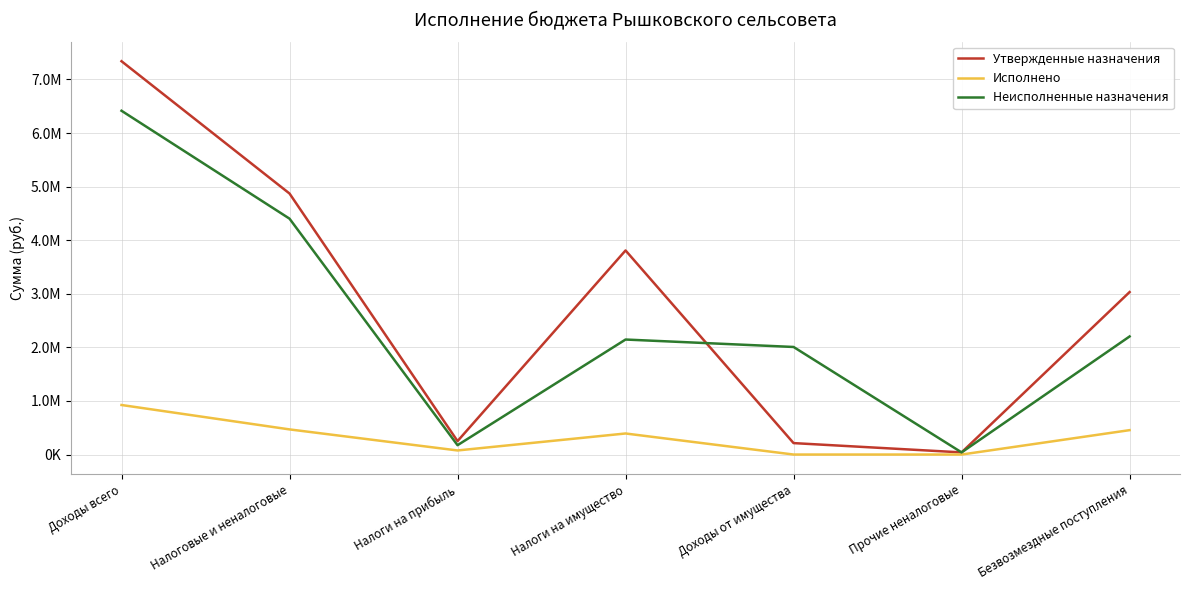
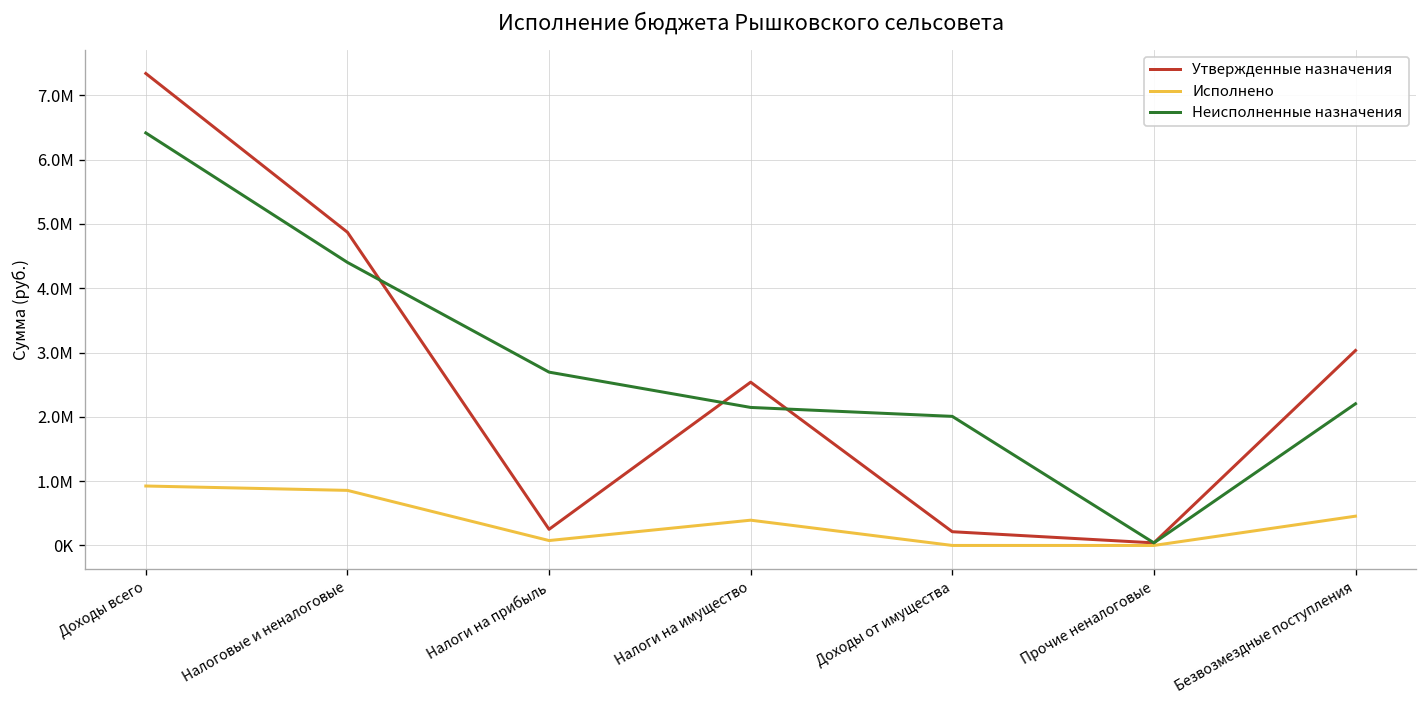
  {
    "Утвержденные назначения": {
      "Доходы всего": 7300000,
      "Налоговые и неналоговые": 4900000,
      "Налоги на прибыль": 300000,
-     "Налоги на имущество": 3800000,
+     "Налоги на имущество": 2500000,
      "Доходы от имущества": 200000,
      "Безвозмездные поступления": 3000000
    },
    "Исполнено": {
      "Доходы всего": 900000,
-     "Налоговые и неналоговые": 500000,
+     "Налоговые и неналоговые": 900000,
      "Налоги на прибыль": 100000,
      "Налоги на имущество": 400000,
      "Доходы от имущества": 0,
      "Безвозмездные поступления": 500000
    },
    "Неисполненные назначения": {
      "Доходы всего": 6400000,
      "Налоговые и неналоговые": 4400000,
-     "Налоги на прибыль": 200000,
+     "Налоги на прибыль": 2700000,
      "Налоги на имущество": 2100000,
      "Доходы от имущества": 2000000,
      "Безвозмездные поступления": 2200000
    }
  }
